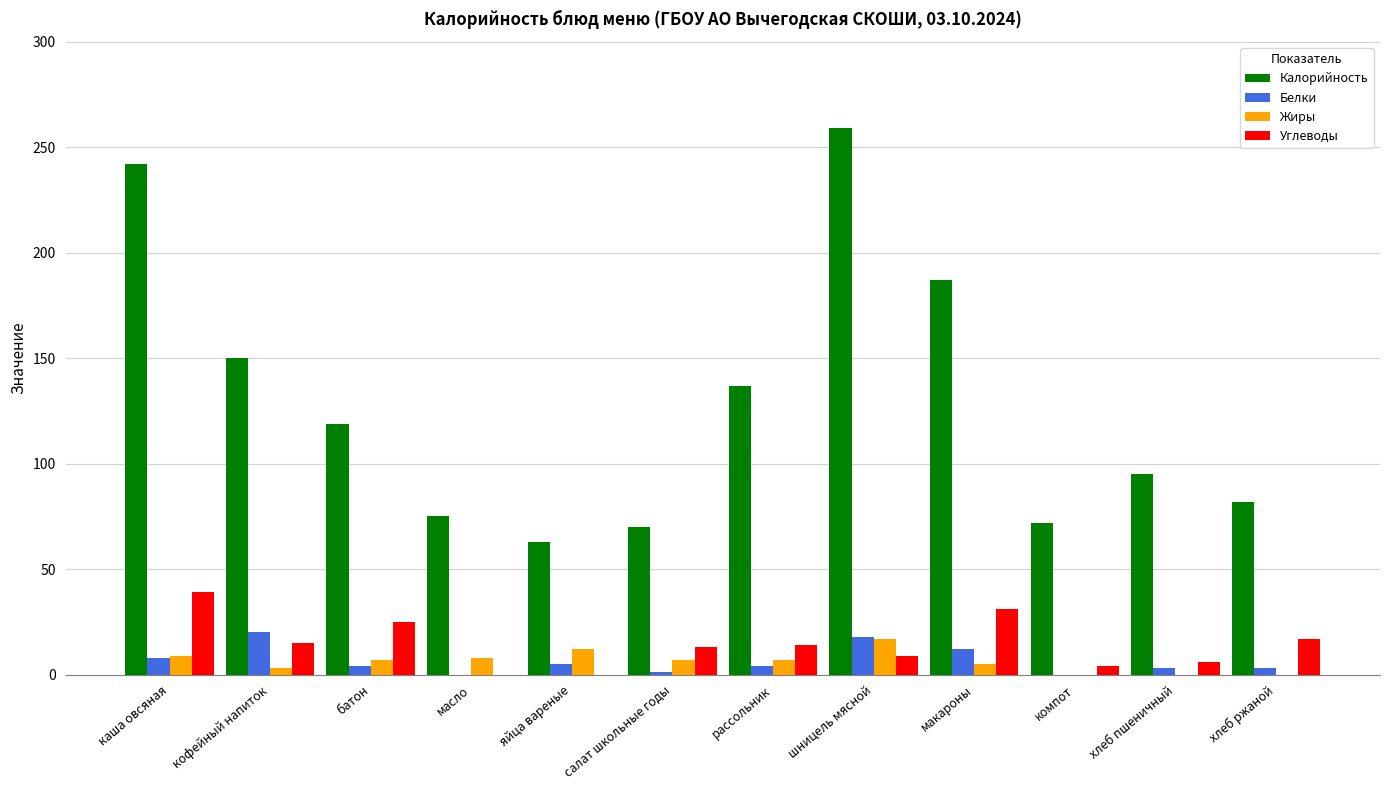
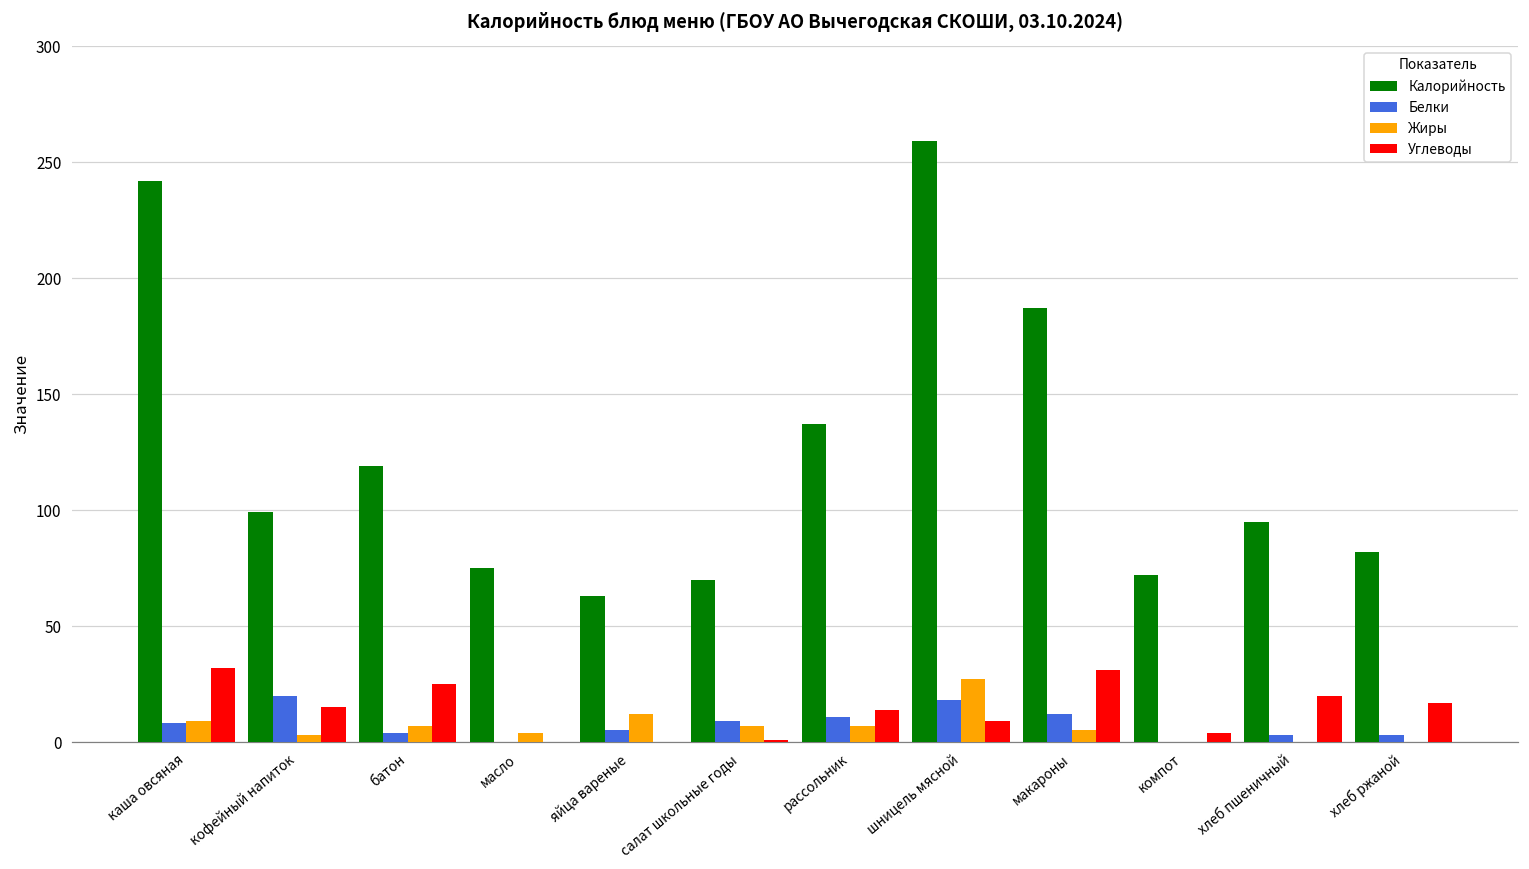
  {
    "Калорийность": {
      "каша овсяная": 242,
-     "кофейный напиток": 150,
+     "кофейный напиток": 99,
      "батон": 119,
      "масло": 75,
      "яйца вареные": 63,
      "салат школьные годы": 70,
      "рассольник": 137,
      "шницель мясной": 259,
      "макароны": 187,
      "компот": 72,
      "хлеб пшеничный": 95,
      "хлеб ржаной": 82
    },
    "Белки": {
      "каша овсяная": 8,
      "кофейный напиток": 20,
      "батон": 4,
      "масло": 0,
      "яйца вареные": 5,
-     "салат школьные годы": 1,
-     "рассольник": 4,
+     "салат школьные годы": 9,
+     "рассольник": 11,
      "шницель мясной": 18,
      "макароны": 12,
      "компот": 0,
      "хлеб пшеничный": 3,
      "хлеб ржаной": 3
    },
    "Жиры": {
      "каша овсяная": 9,
      "кофейный напиток": 3,
      "батон": 7,
-     "масло": 8,
+     "масло": 4,
      "яйца вареные": 12,
      "салат школьные годы": 7,
      "рассольник": 7,
-     "шницель мясной": 17,
+     "шницель мясной": 27,
      "макароны": 5,
      "компот": 0,
      "хлеб пшеничный": 0,
      "хлеб ржаной": 0
    },
    "Углеводы": {
-     "каша овсяная": 39,
+     "каша овсяная": 32,
      "кофейный напиток": 15,
      "батон": 25,
      "масло": 0,
      "яйца вареные": 0,
-     "салат школьные годы": 13,
+     "салат школьные годы": 1,
      "рассольник": 14,
      "шницель мясной": 9,
      "макароны": 31,
      "компот": 4,
-     "хлеб пшеничный": 6,
+     "хлеб пшеничный": 20,
      "хлеб ржаной": 17
    }
  }
